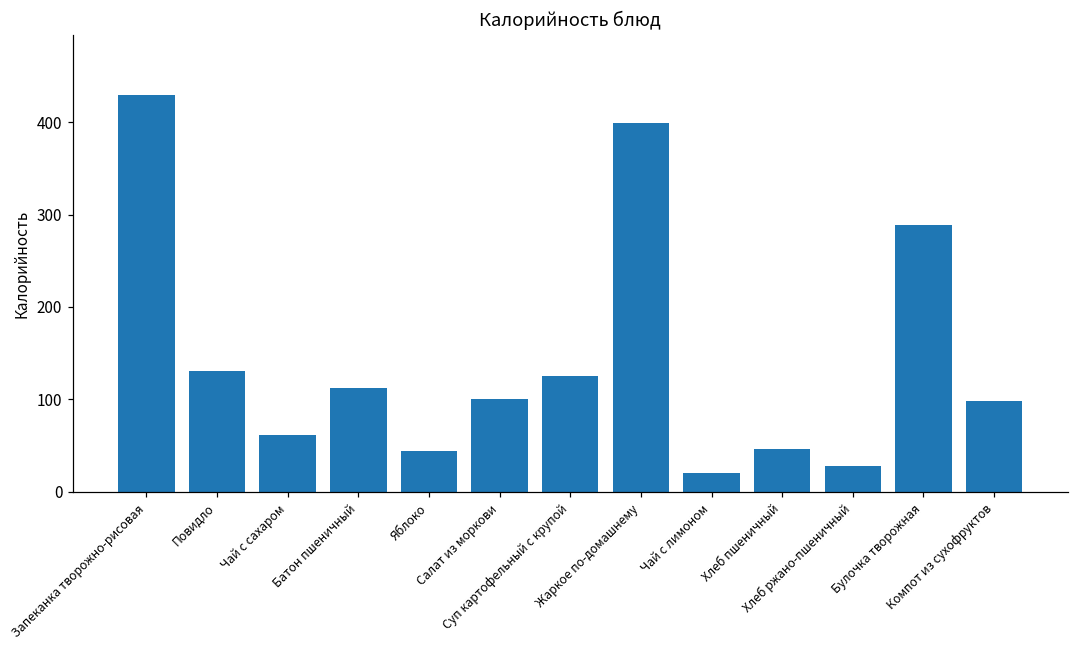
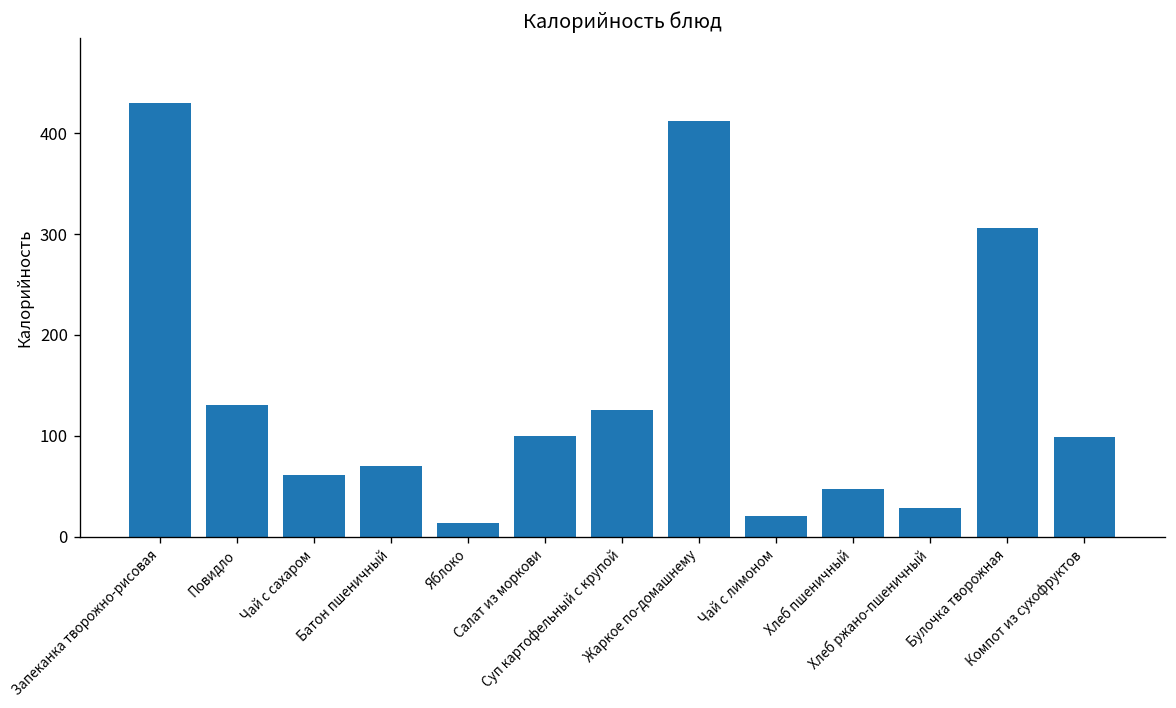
  {
    "Запеканка творожно-рисовая": 430,
    "Повидло": 130,
    "Чай с сахаром": 60,
-   "Батон пшеничный": 110,
-   "Яблоко": 40,
+   "Батон пшеничный": 70,
+   "Яблоко": 10,
    "Салат из моркови": 100,
    "Суп картофельный с крупой": 130,
-   "Жаркое по-домашнему": 400,
+   "Жаркое по-домашнему": 410,
    "Чай с лимоном": 20,
    "Хлеб пшеничный": 50,
    "Хлеб ржано-пшеничный": 30,
-   "Булочка творожная": 290,
+   "Булочка творожная": 310,
    "Компот из сухофруктов": 100
  }
